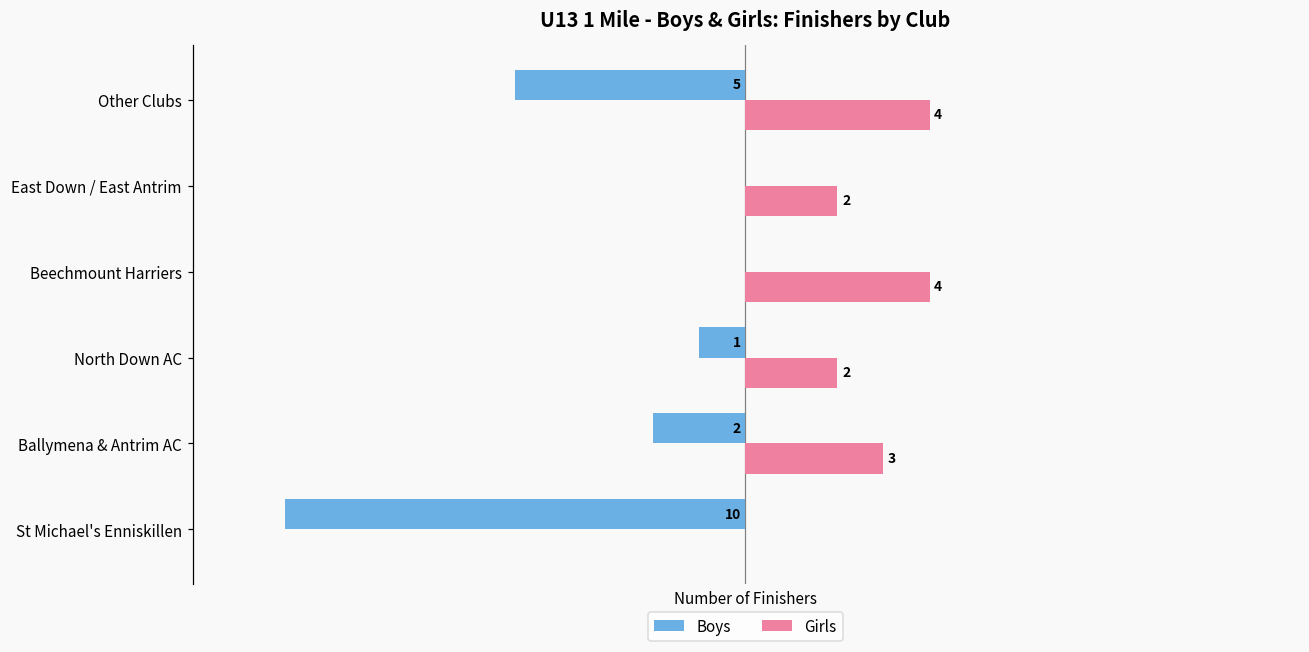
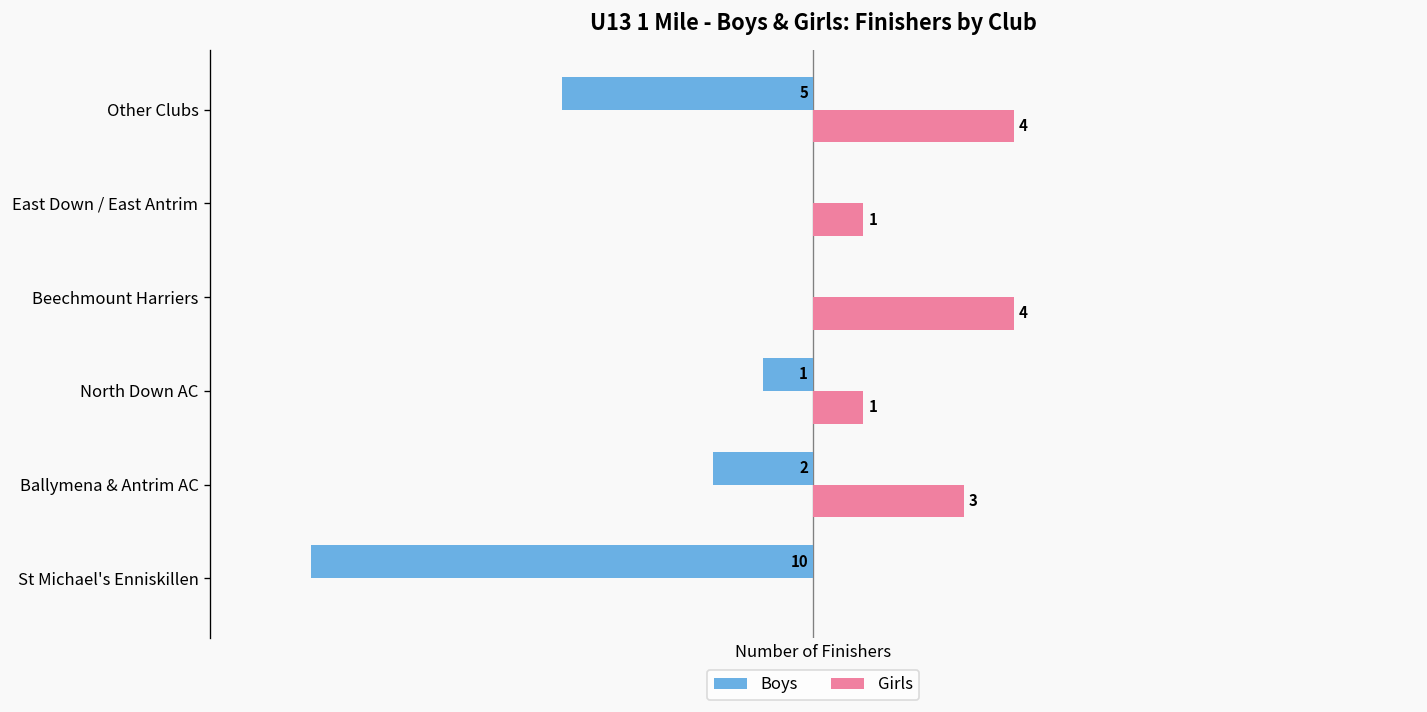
  {
    "Girls": {
      "Other Clubs": 4,
-     "East Down / East Antrim": 2,
+     "East Down / East Antrim": 1,
      "Beechmount Harriers": 4,
-     "North Down AC": 2,
+     "North Down AC": 1,
      "Ballymena & Antrim AC": 3
    }
  }
